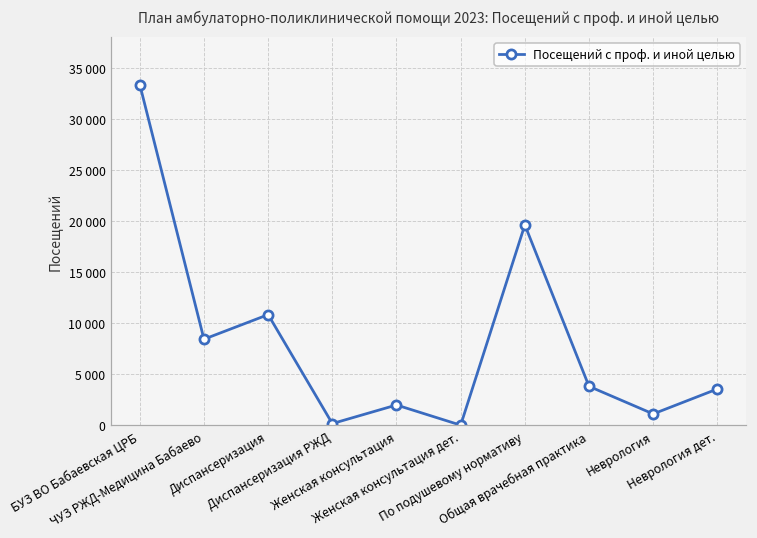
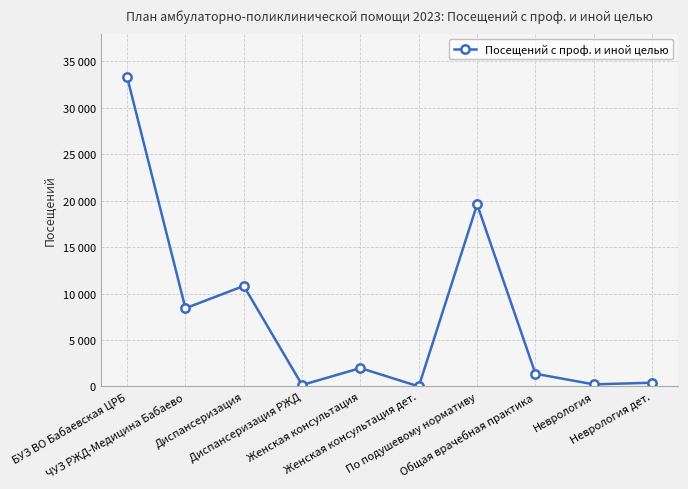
  {
    "БУЗ ВО Бабаевская ЦРБ": 33000,
    "ЧУЗ РЖД-Медицина Бабаево": 8000,
    "Диспансеризация": 11000,
    "Диспансеризация РЖД": 0,
    "Женская консультация": 2000,
    "Женская консультация дет.": 0,
    "По подушевому нормативу": 20000,
-   "Общая врачебная практика": 4000,
-   "Неврология": 1000,
-   "Неврология дет.": 4000
+   "Общая врачебная практика": 1000,
+   "Неврология": 0,
+   "Неврология дет.": 0
  }
